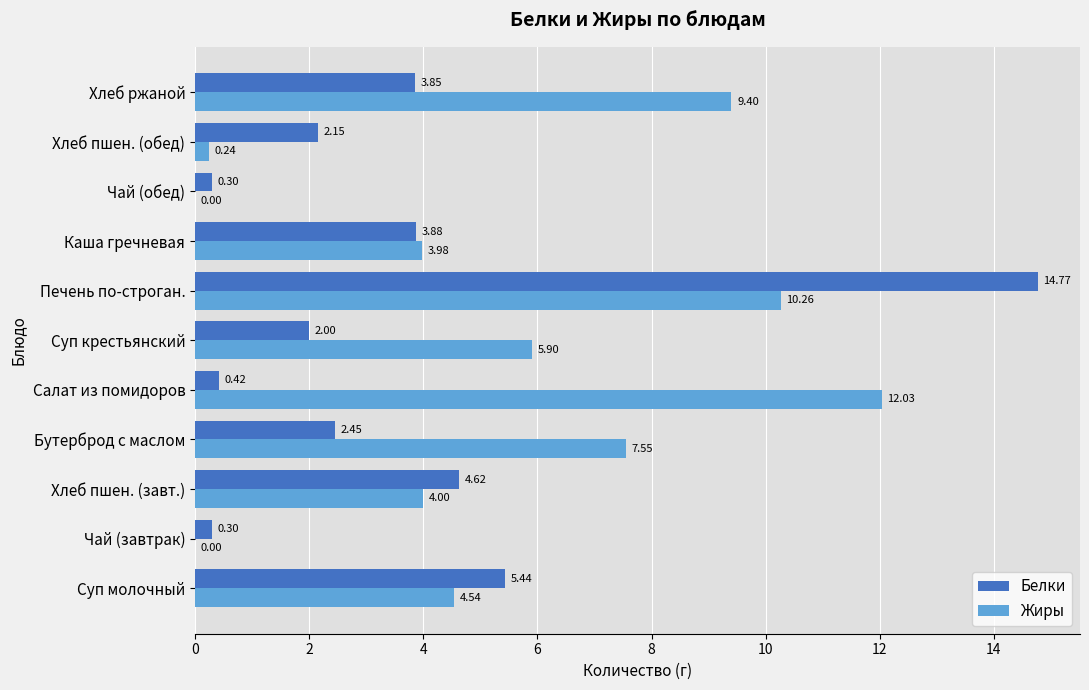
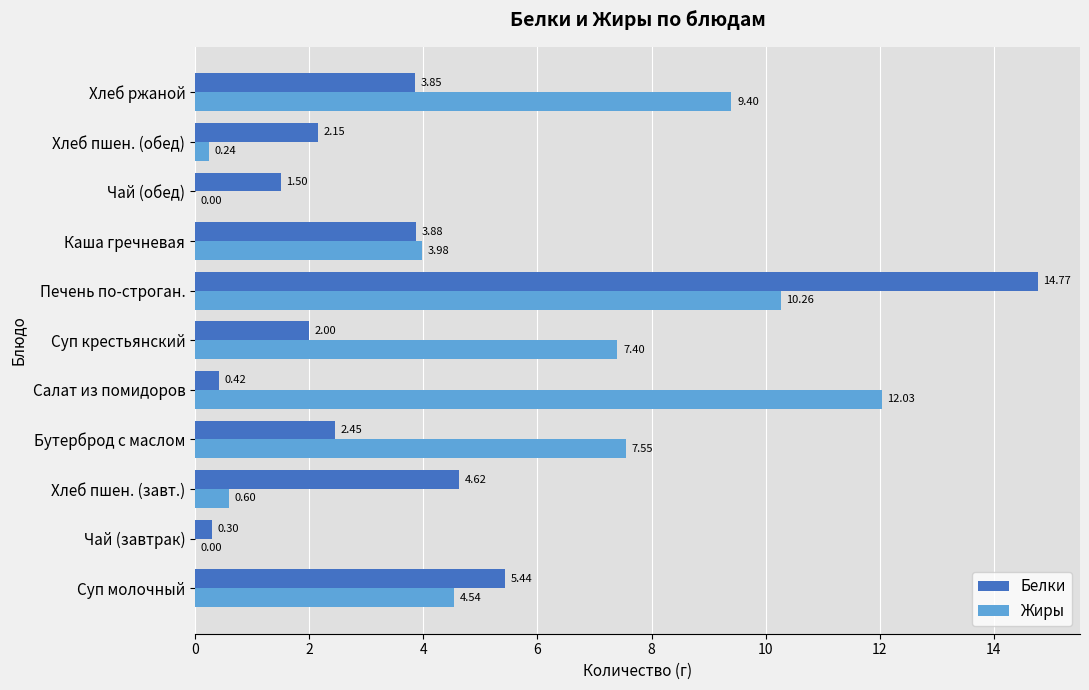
  {
    "Белки": {
      "Хлеб ржаной": 3.85,
      "Хлеб пшен. (обед)": 2.15,
-     "Чай (обед)": 0.30,
+     "Чай (обед)": 1.50,
      "Каша гречневая": 3.88,
      "Печень по-строган.": 14.77,
      "Суп крестьянский": 2.00,
      "Салат из помидоров": 0.42,
      "Бутерброд с маслом": 2.45,
      "Хлеб пшен. (завт.)": 4.62,
      "Чай (завтрак)": 0.30,
      "Суп молочный": 5.44
    },
    "Жиры": {
      "Хлеб ржаной": 9.40,
      "Хлеб пшен. (обед)": 0.24,
      "Чай (обед)": 0.00,
      "Каша гречневая": 3.98,
      "Печень по-строган.": 10.26,
-     "Суп крестьянский": 5.90,
+     "Суп крестьянский": 7.40,
      "Салат из помидоров": 12.03,
      "Бутерброд с маслом": 7.55,
-     "Хлеб пшен. (завт.)": 4.00,
+     "Хлеб пшен. (завт.)": 0.60,
      "Чай (завтрак)": 0.00,
      "Суп молочный": 4.54
    }
  }
